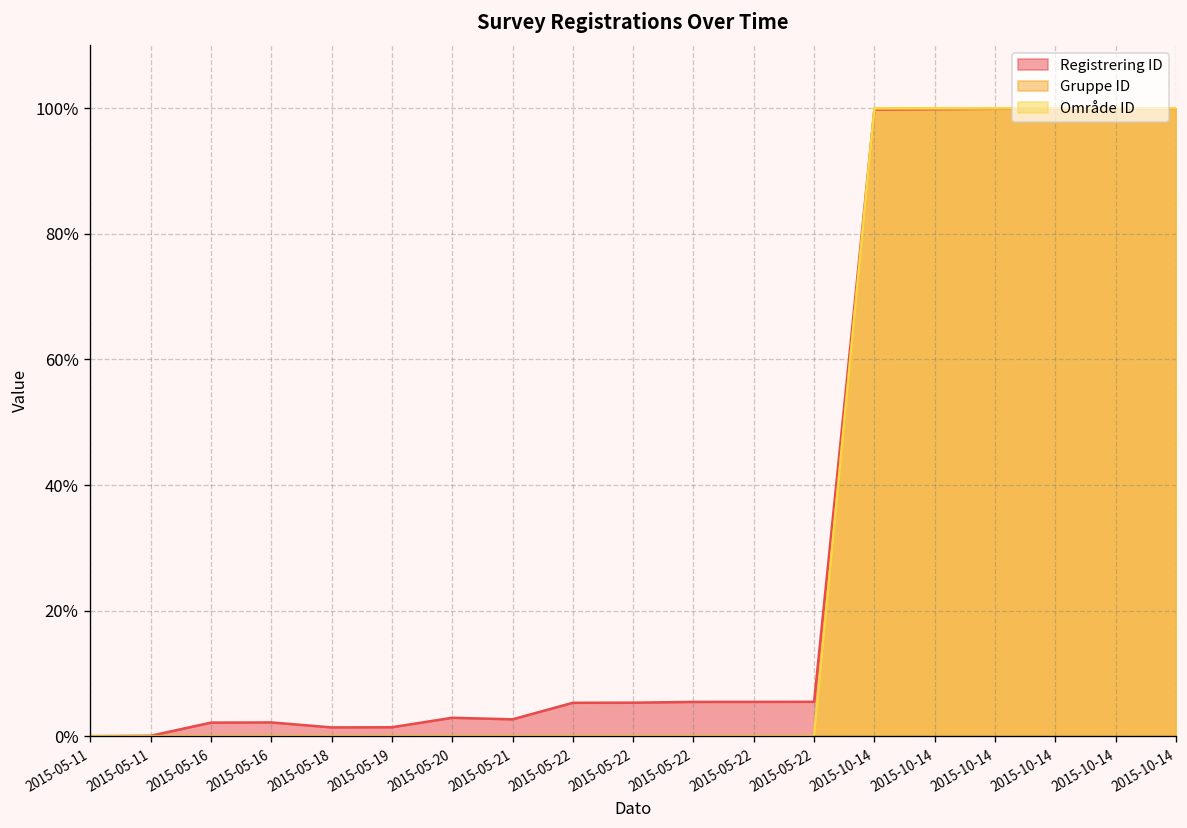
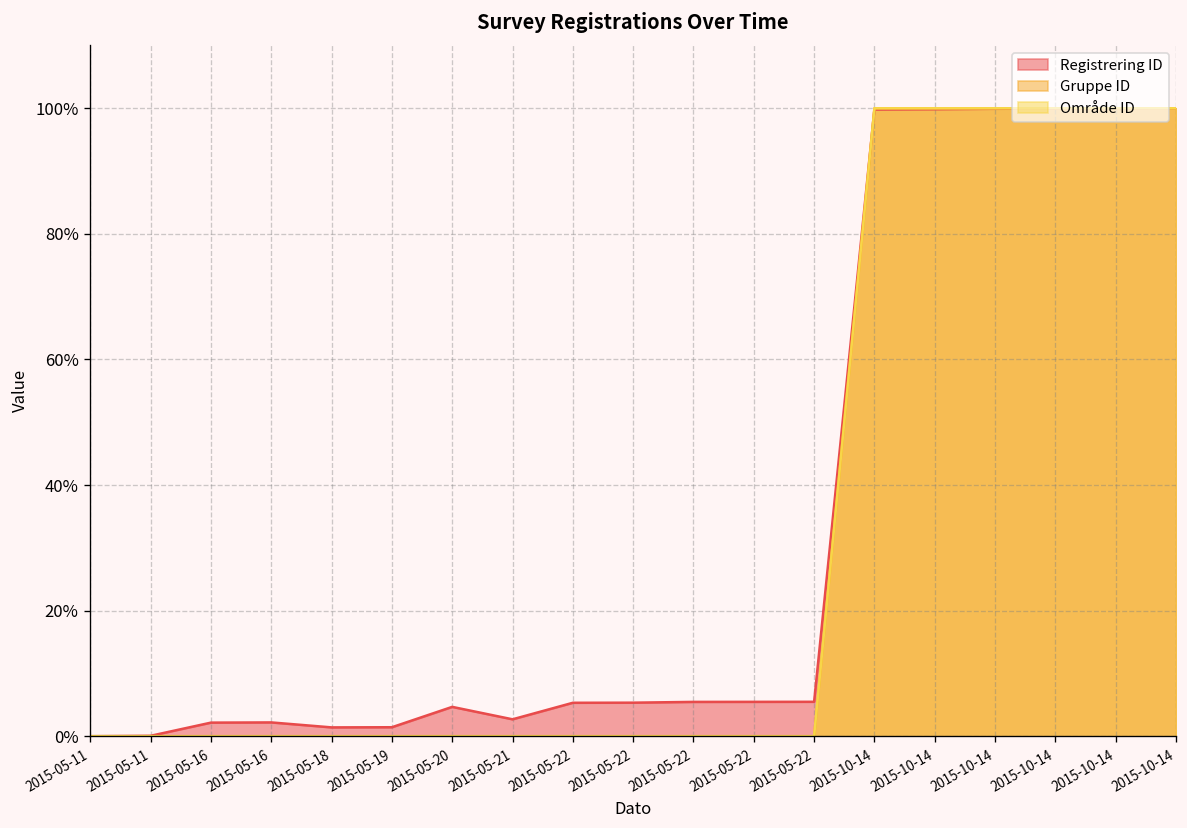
  {
    "Registrering ID": {
      "2015-05-18": "1%",
      "2015-05-19": "1%",
-     "2015-05-20": "3%",
+     "2015-05-20": "5%",
      "2015-05-21": "3%"
    },
    "Område ID": {
      "2015-05-18": "0%",
      "2015-05-19": "0%",
      "2015-05-20": "0%",
      "2015-05-21": "0%"
    }
  }
